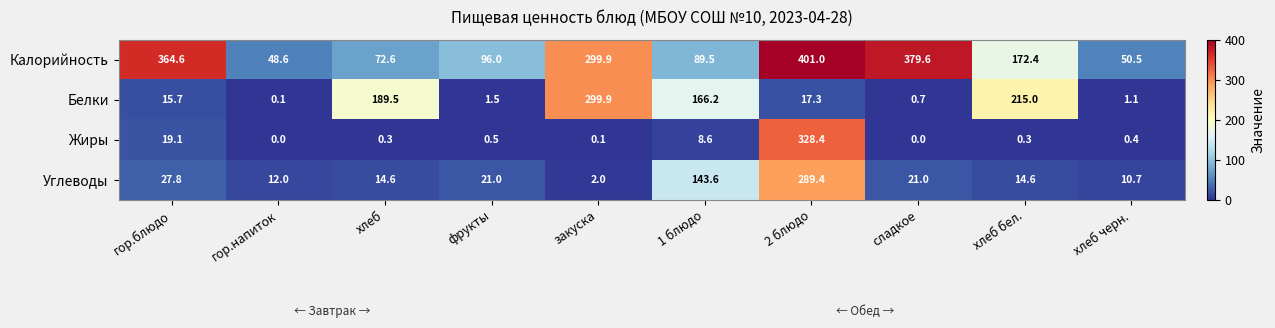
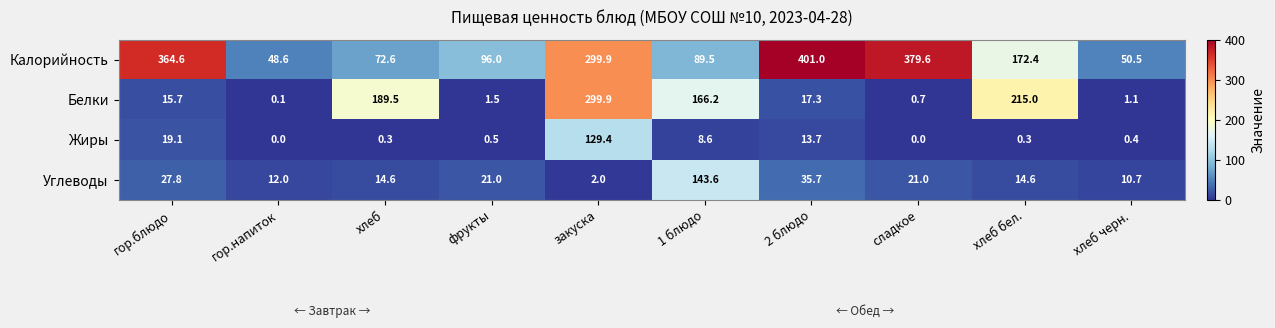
  {
    "Калорийность": {
      "гор.блюдо": 364.6,
      "гор.напиток": 48.6,
      "хлеб": 72.6,
      "фрукты": 96.0,
      "закуска": 299.9,
      "1 блюдо": 89.5,
      "2 блюдо": 401.0,
      "сладкое": 379.6,
      "хлеб бел.": 172.4,
      "хлеб черн.": 50.5
    },
    "Белки": {
      "гор.блюдо": 15.7,
      "гор.напиток": 0.1,
      "хлеб": 189.5,
      "фрукты": 1.5,
      "закуска": 299.9,
      "1 блюдо": 166.2,
      "2 блюдо": 17.3,
      "сладкое": 0.7,
      "хлеб бел.": 215.0,
      "хлеб черн.": 1.1
    },
    "Жиры": {
      "гор.блюдо": 19.1,
      "гор.напиток": 0.0,
      "хлеб": 0.3,
      "фрукты": 0.5,
-     "закуска": 0.1,
+     "закуска": 129.4,
      "1 блюдо": 8.6,
-     "2 блюдо": 328.4,
+     "2 блюдо": 13.7,
      "сладкое": 0.0,
      "хлеб бел.": 0.3,
      "хлеб черн.": 0.4
    },
    "Углеводы": {
      "гор.блюдо": 27.8,
      "гор.напиток": 12.0,
      "хлеб": 14.6,
      "фрукты": 21.0,
      "закуска": 2.0,
      "1 блюдо": 143.6,
-     "2 блюдо": 289.4,
+     "2 блюдо": 35.7,
      "сладкое": 21.0,
      "хлеб бел.": 14.6,
      "хлеб черн.": 10.7
    }
  }
